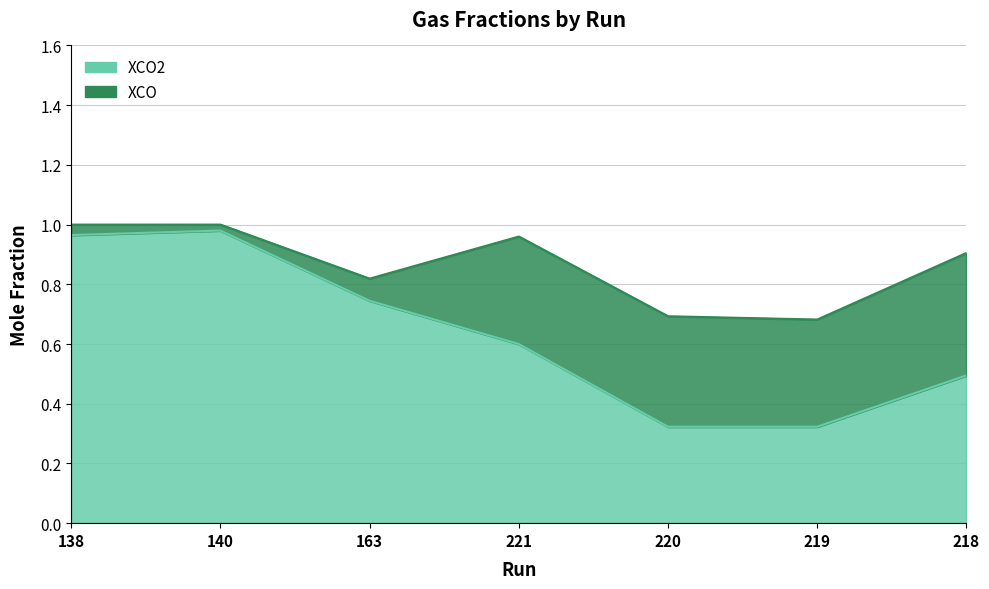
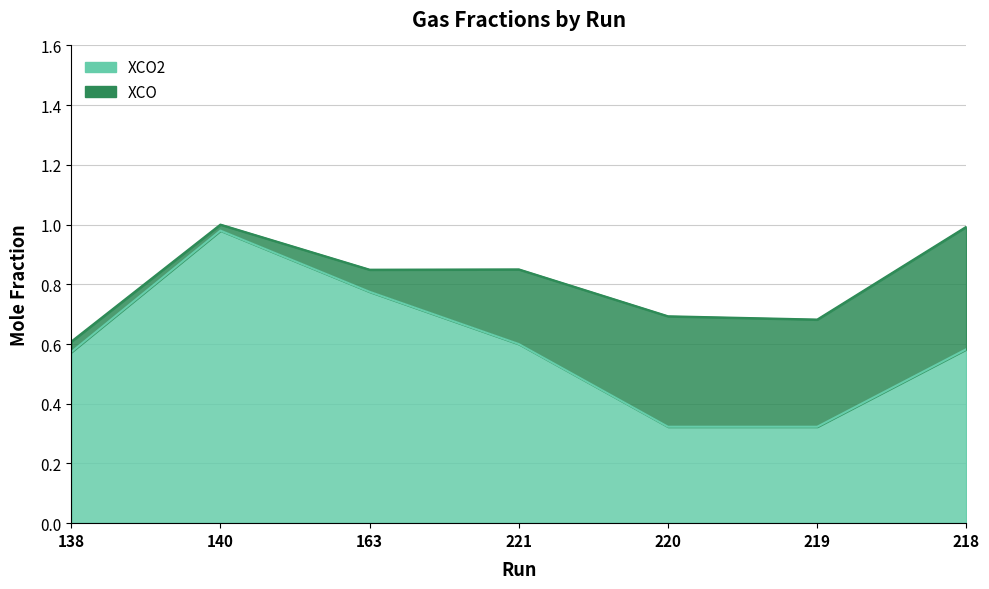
  {
    "XCO2": {
-     "138": 0.97,
+     "138": 0.57,
      "140": 0.98,
-     "163": 0.75,
+     "163": 0.78,
      "221": 0.60,
      "220": 0.32,
      "219": 0.32,
-     "218": 0.50
+     "218": 0.58
    },
    "XCO": {
      "138": 0.04,
      "140": 0.02,
      "163": 0.07,
-     "221": 0.36,
+     "221": 0.25,
      "220": 0.37,
      "219": 0.36,
      "218": 0.41
    }
  }
